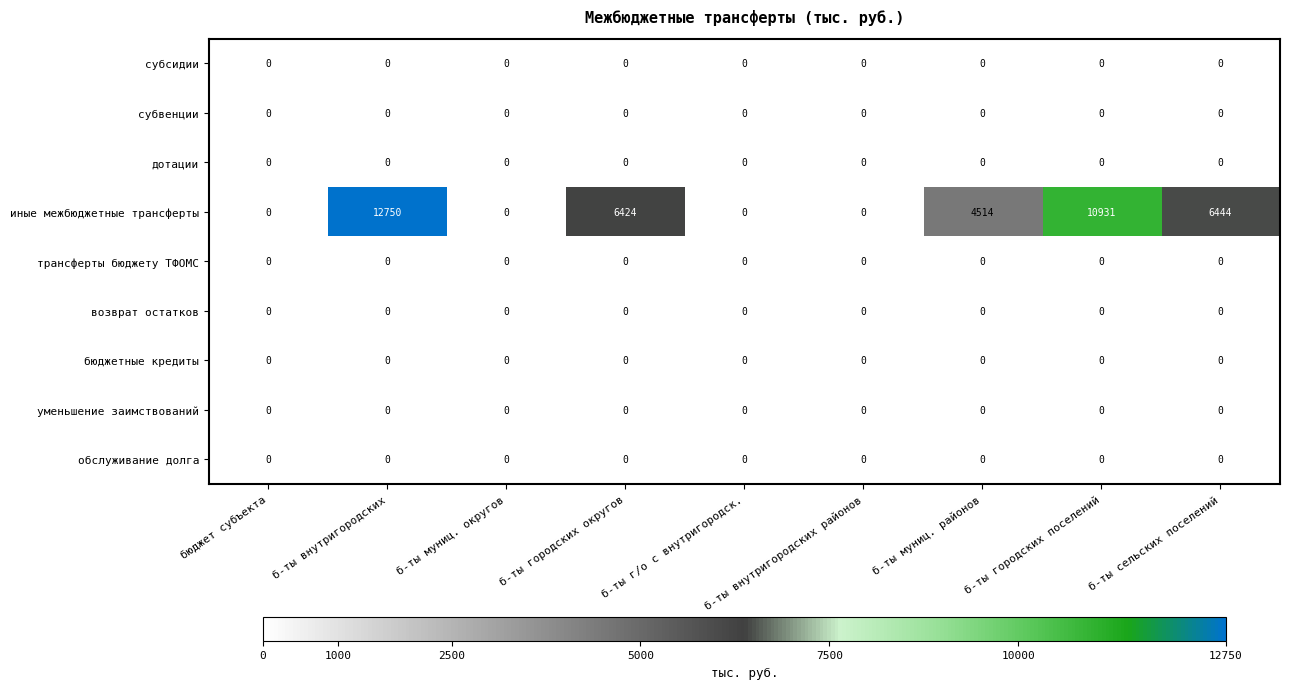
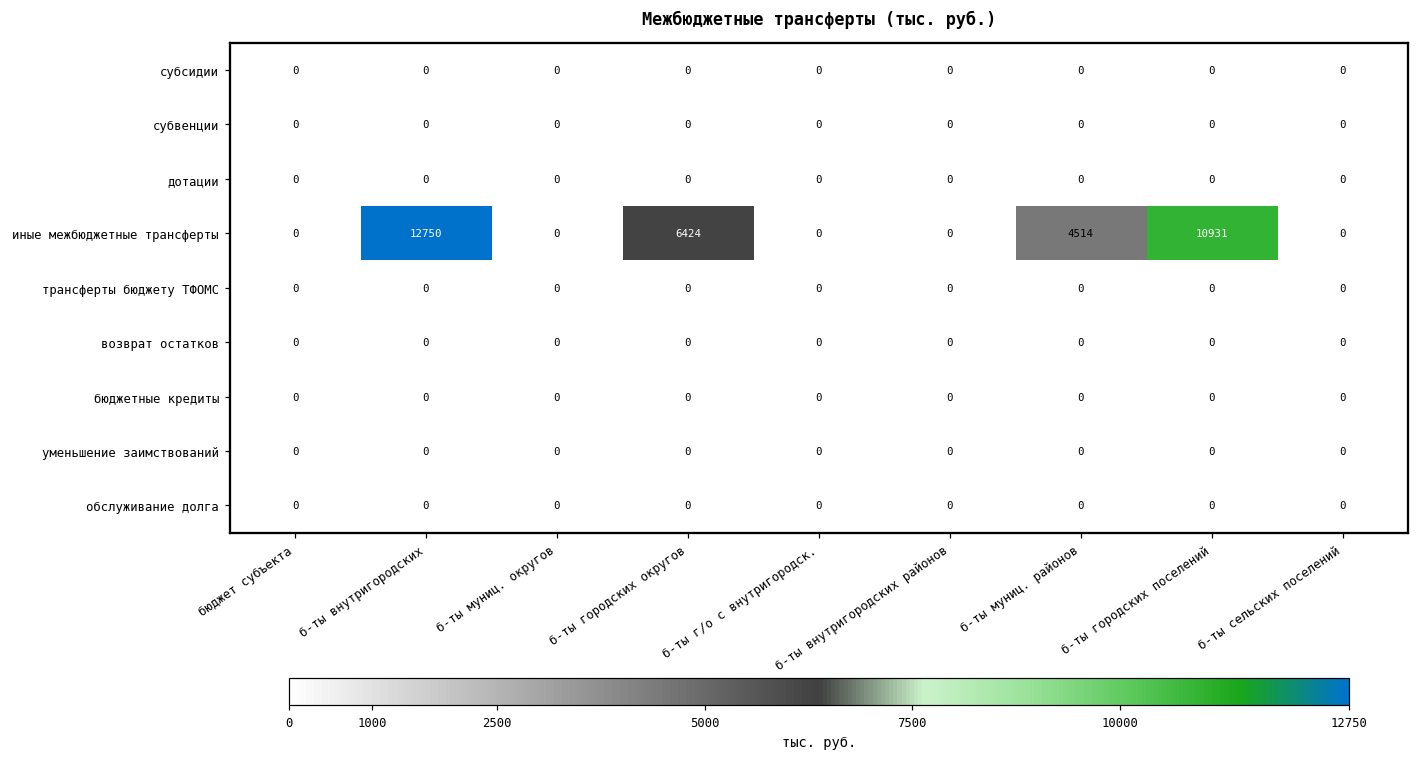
  {
    "субсидии": {
      "бюджет субъекта": 0,
      "б-ты внутригородских": 0,
      "б-ты муниц. округов": 0,
      "б-ты городских округов": 0,
      "б-ты г/о с внутригородск.": 0,
      "б-ты внутригородских районов": 0,
      "б-ты муниц. районов": 0,
      "б-ты городских поселений": 0,
      "б-ты сельских поселений": 0
    },
    "субвенции": {
      "бюджет субъекта": 0,
      "б-ты внутригородских": 0,
      "б-ты муниц. округов": 0,
      "б-ты городских округов": 0,
      "б-ты г/о с внутригородск.": 0,
      "б-ты внутригородских районов": 0,
      "б-ты муниц. районов": 0,
      "б-ты городских поселений": 0,
      "б-ты сельских поселений": 0
    },
    "дотации": {
      "бюджет субъекта": 0,
      "б-ты внутригородских": 0,
      "б-ты муниц. округов": 0,
      "б-ты городских округов": 0,
      "б-ты г/о с внутригородск.": 0,
      "б-ты внутригородских районов": 0,
      "б-ты муниц. районов": 0,
      "б-ты городских поселений": 0,
      "б-ты сельских поселений": 0
    },
    "иные межбюджетные трансферты": {
      "бюджет субъекта": 0,
      "б-ты внутригородских": 12750,
      "б-ты муниц. округов": 0,
      "б-ты городских округов": 6424,
      "б-ты г/о с внутригородск.": 0,
      "б-ты внутригородских районов": 0,
      "б-ты муниц. районов": 4514,
      "б-ты городских поселений": 10931,
-     "б-ты сельских поселений": 6444
+     "б-ты сельских поселений": 0
    },
    "трансферты бюджету ТФОМС": {
      "бюджет субъекта": 0,
      "б-ты внутригородских": 0,
      "б-ты муниц. округов": 0,
      "б-ты городских округов": 0,
      "б-ты г/о с внутригородск.": 0,
      "б-ты внутригородских районов": 0,
      "б-ты муниц. районов": 0,
      "б-ты городских поселений": 0,
      "б-ты сельских поселений": 0
    },
    "возврат остатков": {
      "бюджет субъекта": 0,
      "б-ты внутригородских": 0,
      "б-ты муниц. округов": 0,
      "б-ты городских округов": 0,
      "б-ты г/о с внутригородск.": 0,
      "б-ты внутригородских районов": 0,
      "б-ты муниц. районов": 0,
      "б-ты городских поселений": 0,
      "б-ты сельских поселений": 0
    },
    "бюджетные кредиты": {
      "бюджет субъекта": 0,
      "б-ты внутригородских": 0,
      "б-ты муниц. округов": 0,
      "б-ты городских округов": 0,
      "б-ты г/о с внутригородск.": 0,
      "б-ты внутригородских районов": 0,
      "б-ты муниц. районов": 0,
      "б-ты городских поселений": 0,
      "б-ты сельских поселений": 0
    },
    "уменьшение заимствований": {
      "бюджет субъекта": 0,
      "б-ты внутригородских": 0,
      "б-ты муниц. округов": 0,
      "б-ты городских округов": 0,
      "б-ты г/о с внутригородск.": 0,
      "б-ты внутригородских районов": 0,
      "б-ты муниц. районов": 0,
      "б-ты городских поселений": 0,
      "б-ты сельских поселений": 0
    },
    "обслуживание долга": {
      "бюджет субъекта": 0,
      "б-ты внутригородских": 0,
      "б-ты муниц. округов": 0,
      "б-ты городских округов": 0,
      "б-ты г/о с внутригородск.": 0,
      "б-ты внутригородских районов": 0,
      "б-ты муниц. районов": 0,
      "б-ты городских поселений": 0,
      "б-ты сельских поселений": 0
    }
  }
